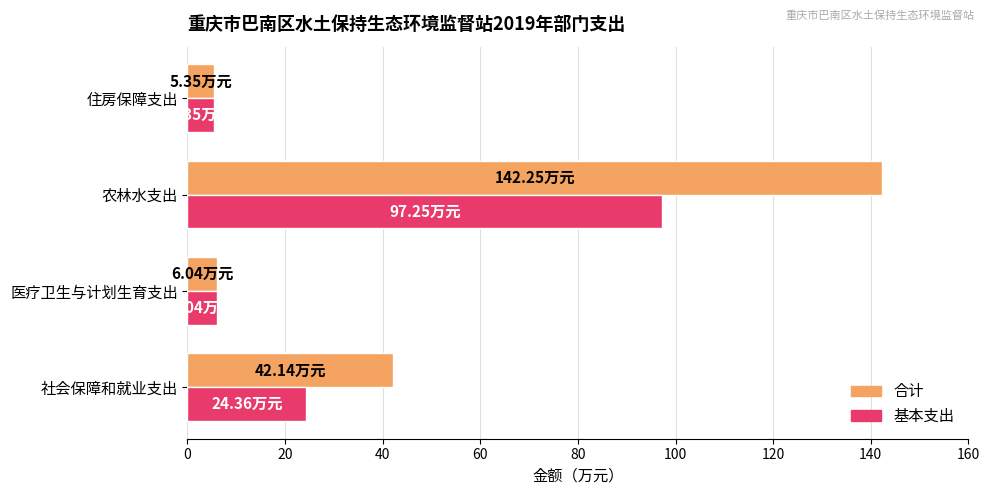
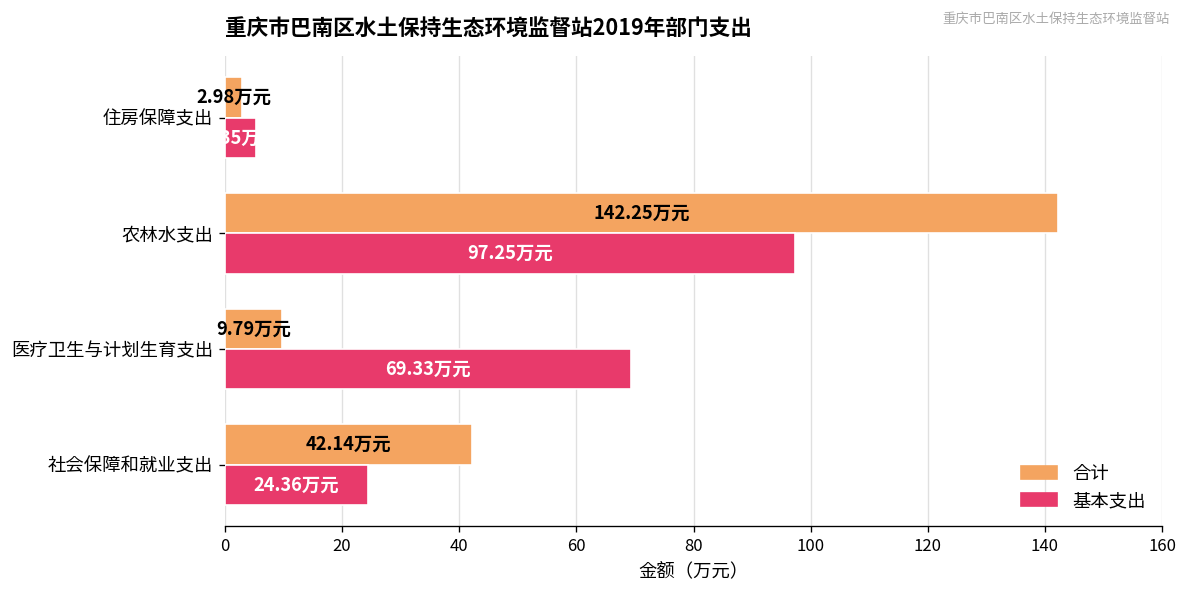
  {
    "合计": {
-     "住房保障支出": 5.35,
+     "住房保障支出": 2.98,
      "农林水支出": 142.25,
-     "医疗卫生与计划生育支出": 6.04,
+     "医疗卫生与计划生育支出": 9.79,
      "社会保障和就业支出": 42.14
    },
    "基本支出": {
      "住房保障支出": 5,
-     "医疗卫生与计划生育支出": 6
+     "医疗卫生与计划生育支出": 69
    }
  }
